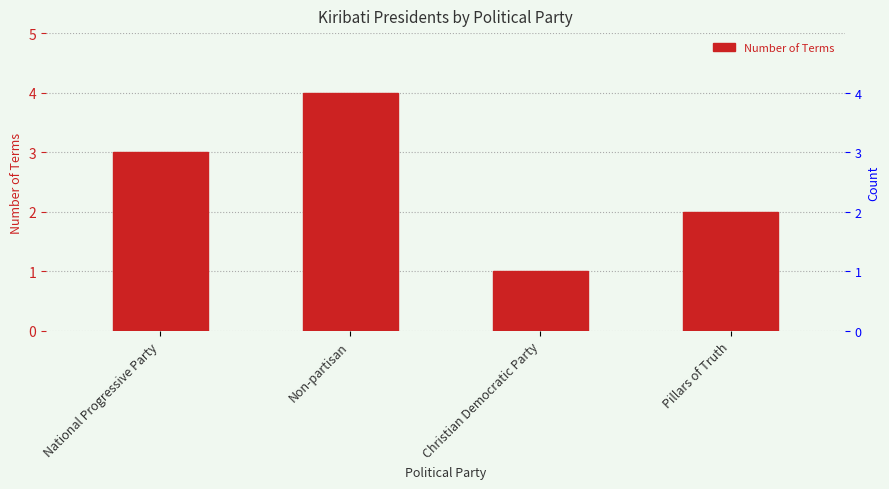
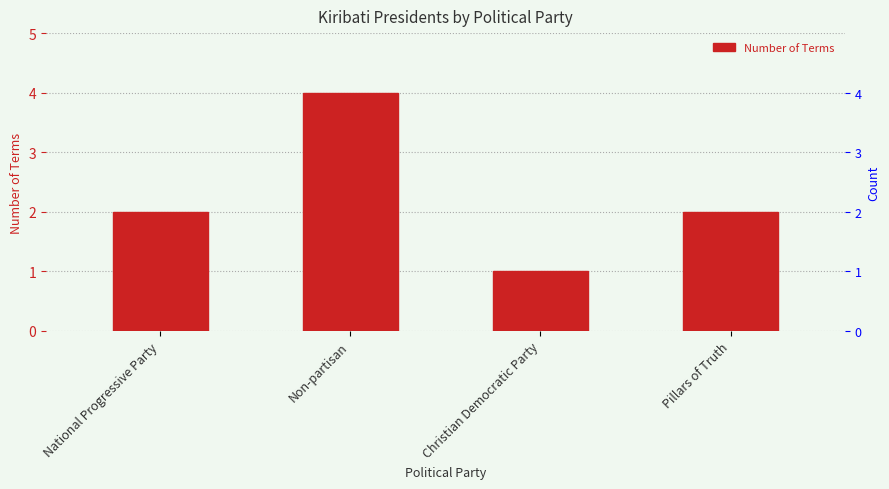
  {
-   "National Progressive Party": 3,
+   "National Progressive Party": 2,
    "Non-partisan": 4,
    "Christian Democratic Party": 1,
    "Pillars of Truth": 2
  }
